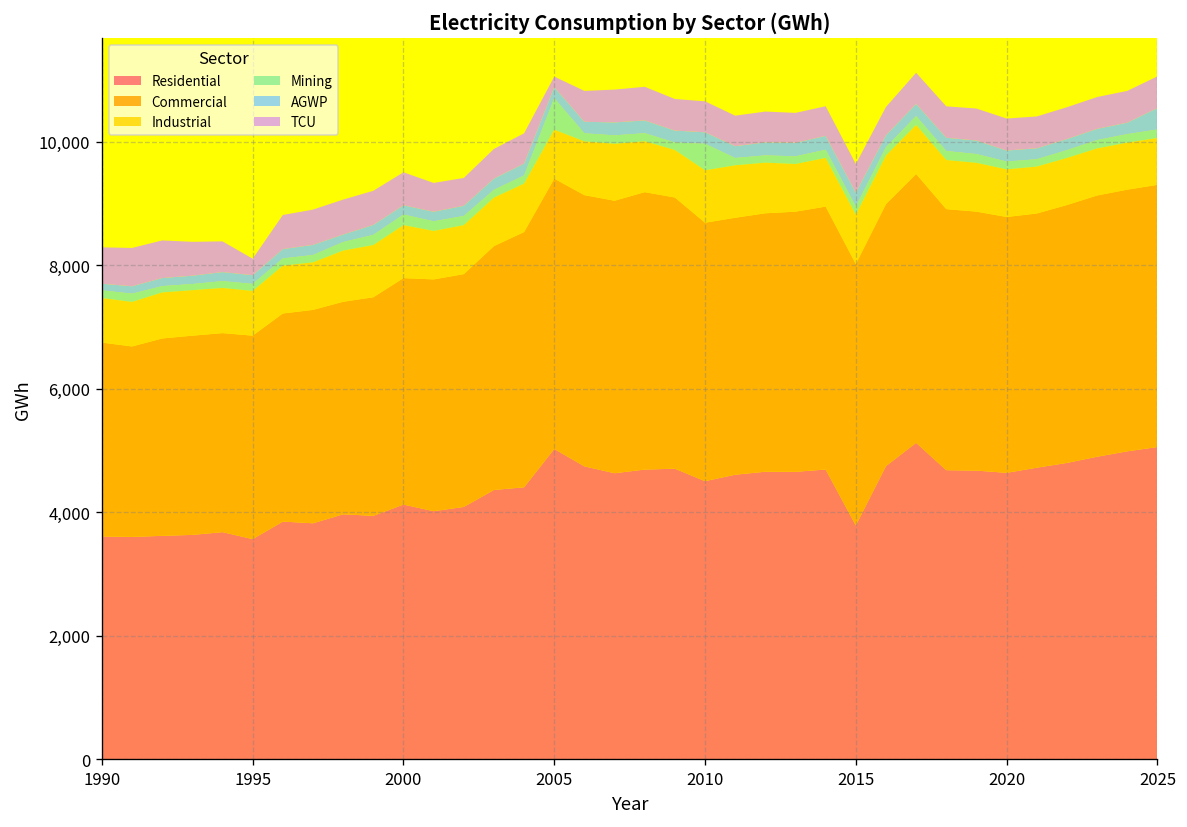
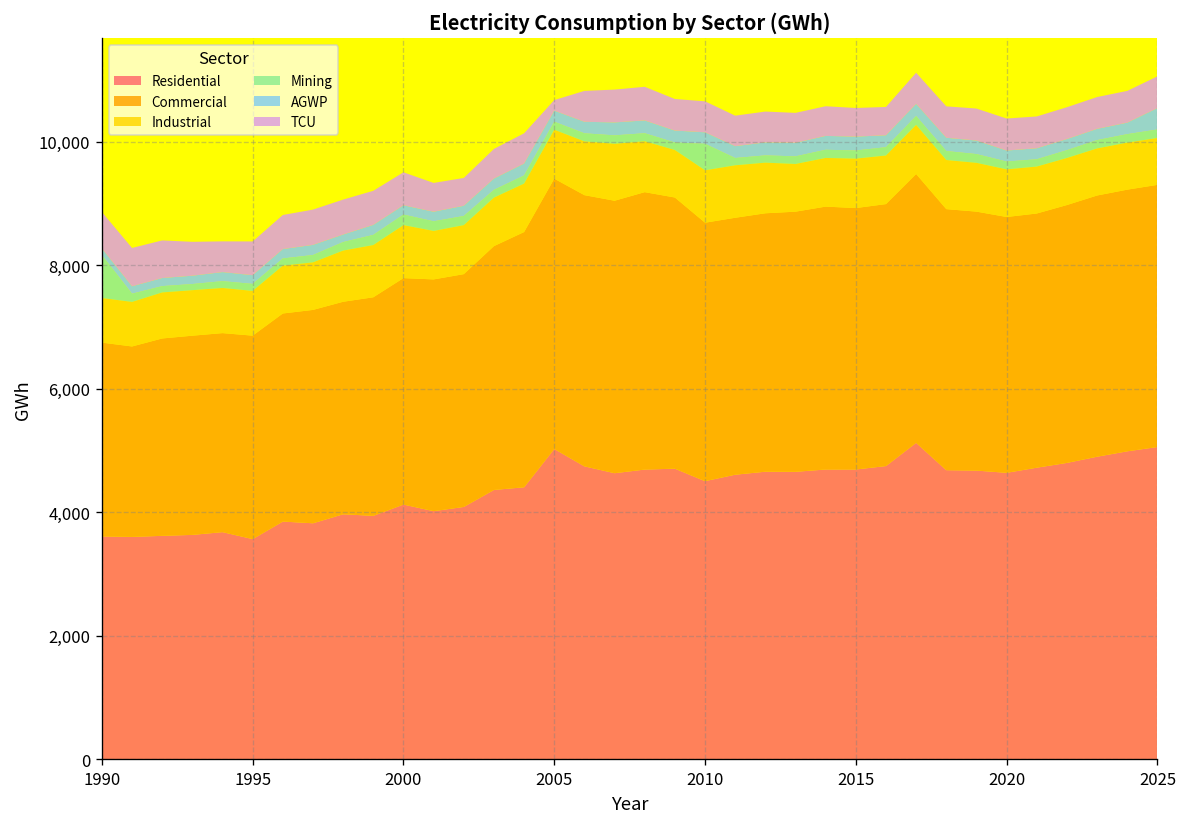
  {
    "Residential": {
      "1990": "3,600",
      "1995": "3,600",
      "2000": "4,100",
      "2005": "5,000",
      "2010": "4,500",
-     "2015": "3,800",
+     "2015": "4,700",
      "2020": "4,600",
      "2025": "5,100"
    },
    "Mining": {
-     "1990": "100",
+     "1990": "700",
      "1995": "100",
      "2000": "200",
-     "2005": "500",
+     "2005": "100",
      "2010": "400",
      "2015": "100",
      "2020": "100",
      "2025": "100"
    },
    "AGWP": {
      "1990": "100",
      "1995": "100",
      "2000": "200",
      "2005": "200",
      "2010": "200",
      "2015": "200",
      "2020": "200",
      "2025": "300"
    },
    "TCU": {
      "1990": "600",
-     "1995": "300",
+     "1995": "500",
      "2000": "500",
      "2005": "200",
      "2010": "500",
      "2015": "500",
      "2020": "500",
      "2025": "500"
    }
  }
